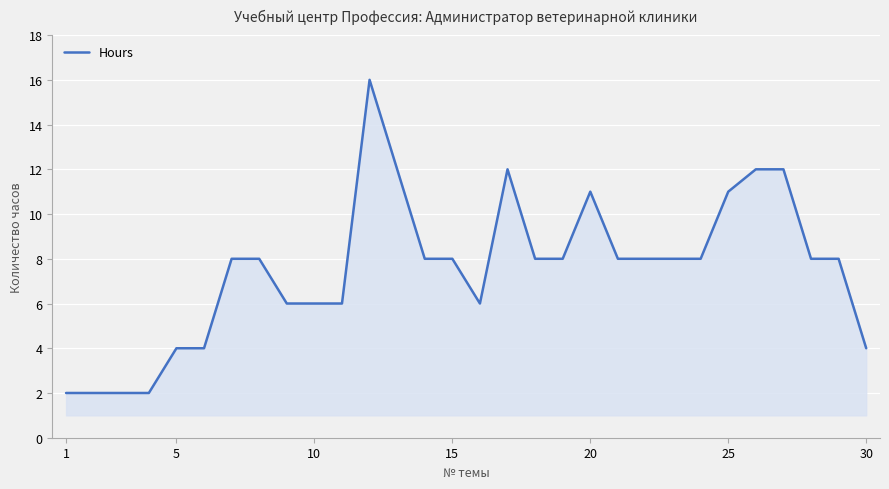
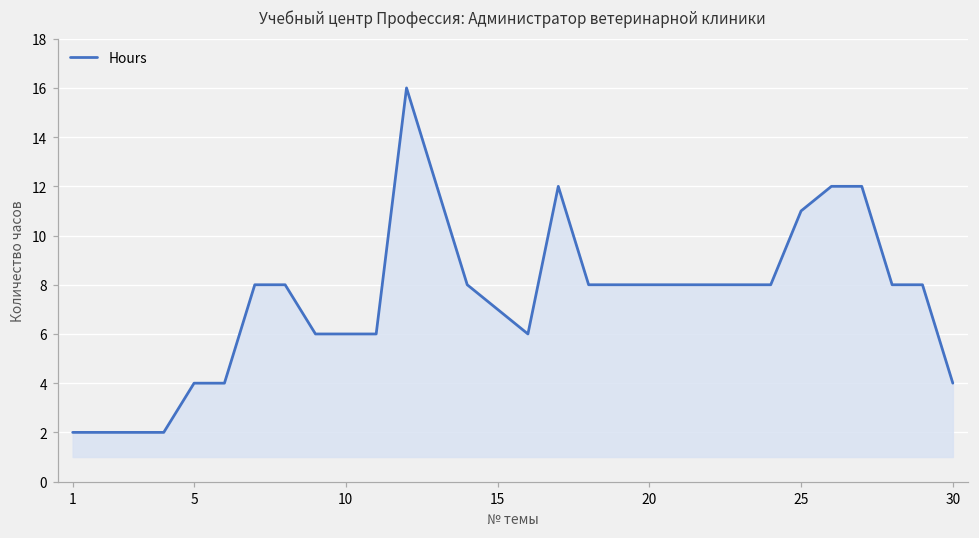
  {
    "1": 2,
    "5": 4,
    "10": 6,
-   "15": 8,
-   "20": 11,
+   "15": 7,
+   "20": 8,
    "25": 11,
    "30": 4
  }
